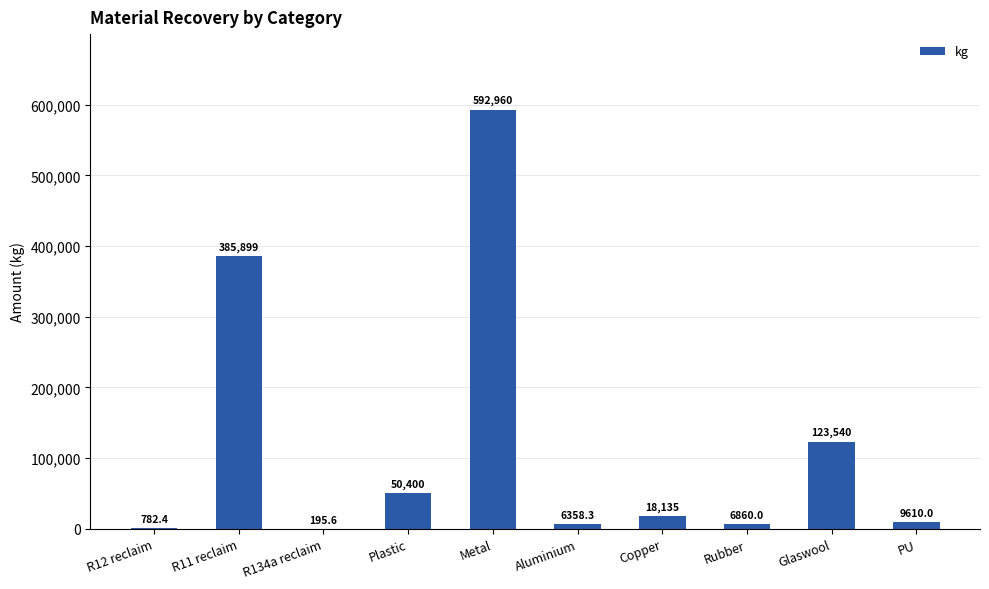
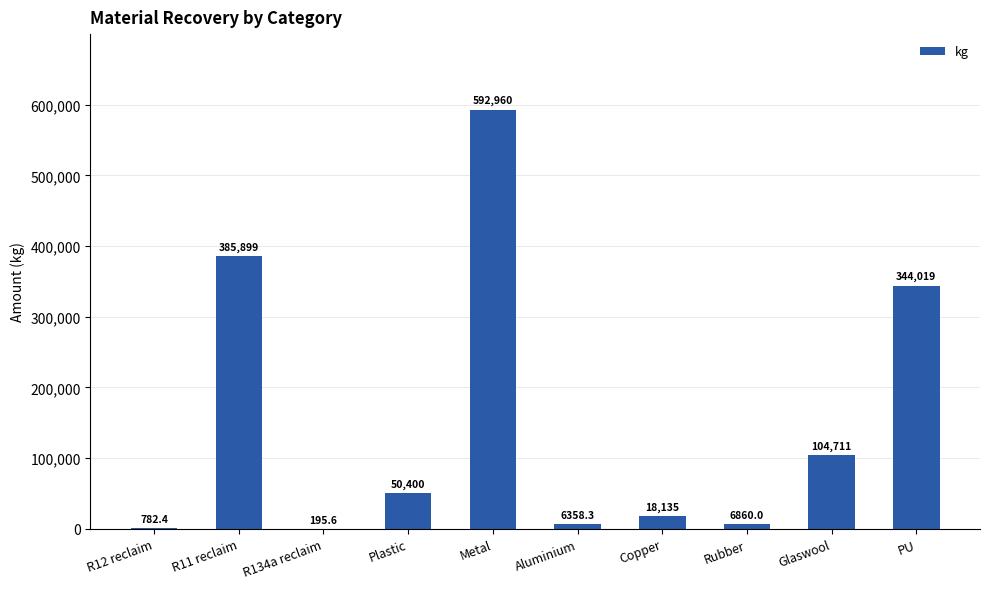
  {
    "R12 reclaim": "782.4",
    "R11 reclaim": "385,899",
    "R134a reclaim": "195.6",
    "Plastic": "50,400",
    "Metal": "592,960",
    "Aluminium": "6358.3",
    "Copper": "18,135",
    "Rubber": "6860.0",
-   "Glaswool": "123,540",
-   "PU": "9610.0"
+   "Glaswool": "104,711",
+   "PU": "344,019"
  }
